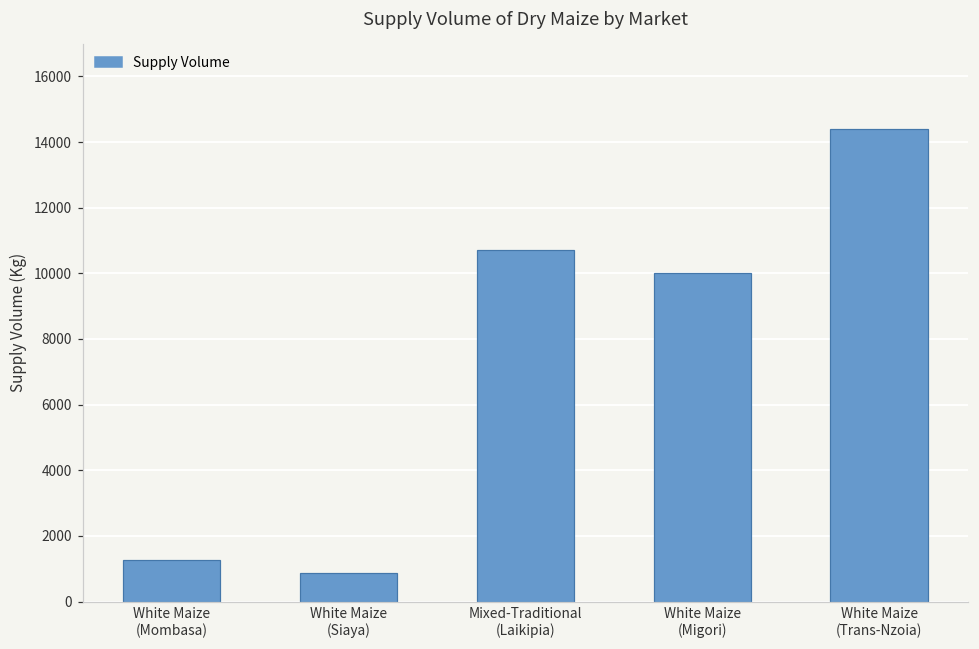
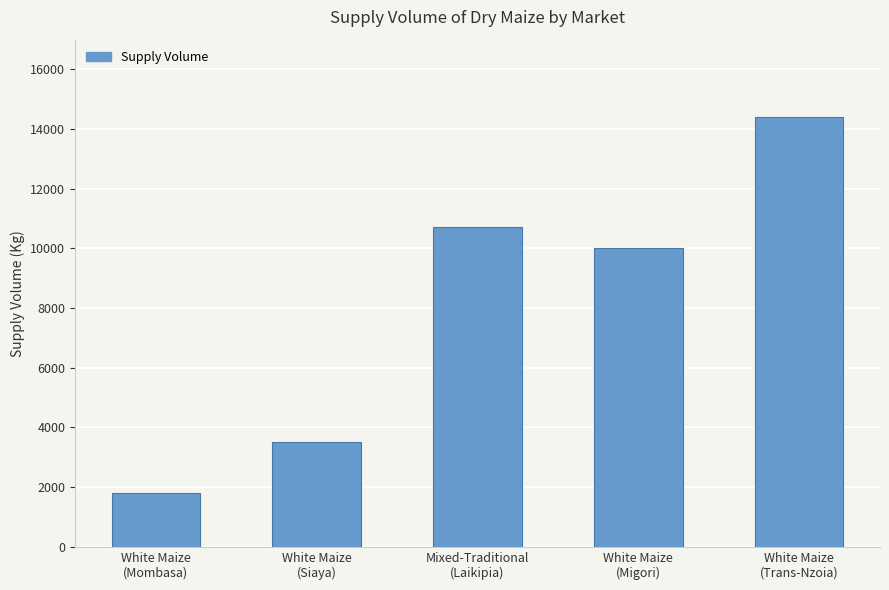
  {
-   "White Maize (Mombasa)": 1300,
-   "White Maize (Siaya)": 900,
+   "White Maize (Mombasa)": 1800,
+   "White Maize (Siaya)": 3500,
    "Mixed-Traditional (Laikipia)": 10700,
    "White Maize (Migori)": 10000,
    "White Maize (Trans-Nzoia)": 14400
  }
